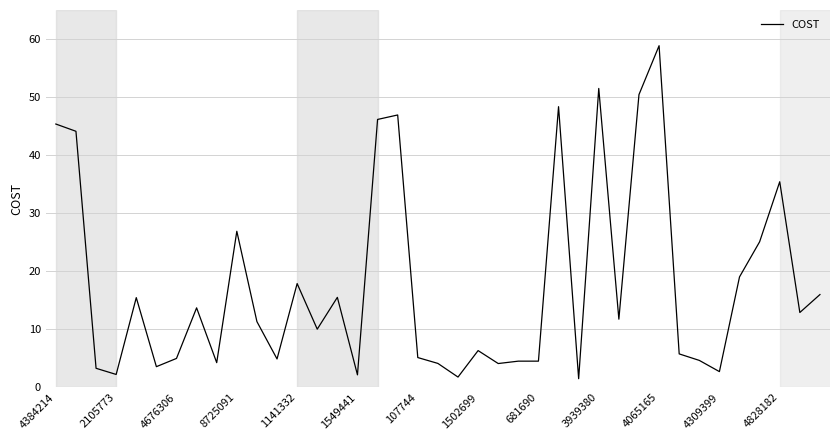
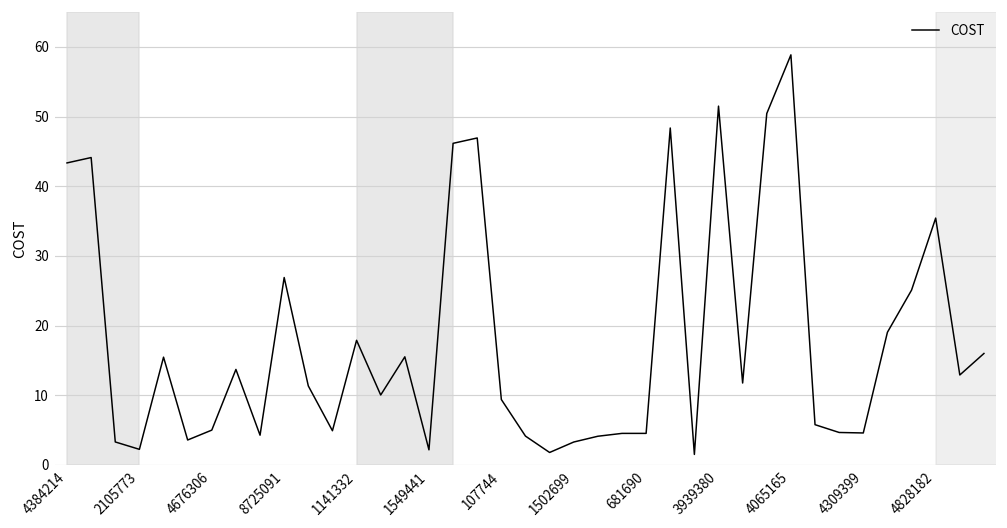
  {
-   "4384214": 45,
+   "4384214": 43,
    "2105773": 2,
    "4676306": 5,
    "8725091": 27,
    "1141332": 18,
    "1549441": 2,
-   "107744": 5,
-   "1502699": 6,
+   "107744": 9,
+   "1502699": 3,
    "681690": 5,
    "3939380": 51,
    "4065165": 59,
-   "4309399": 3,
+   "4309399": 5,
    "4828182": 35
  }
